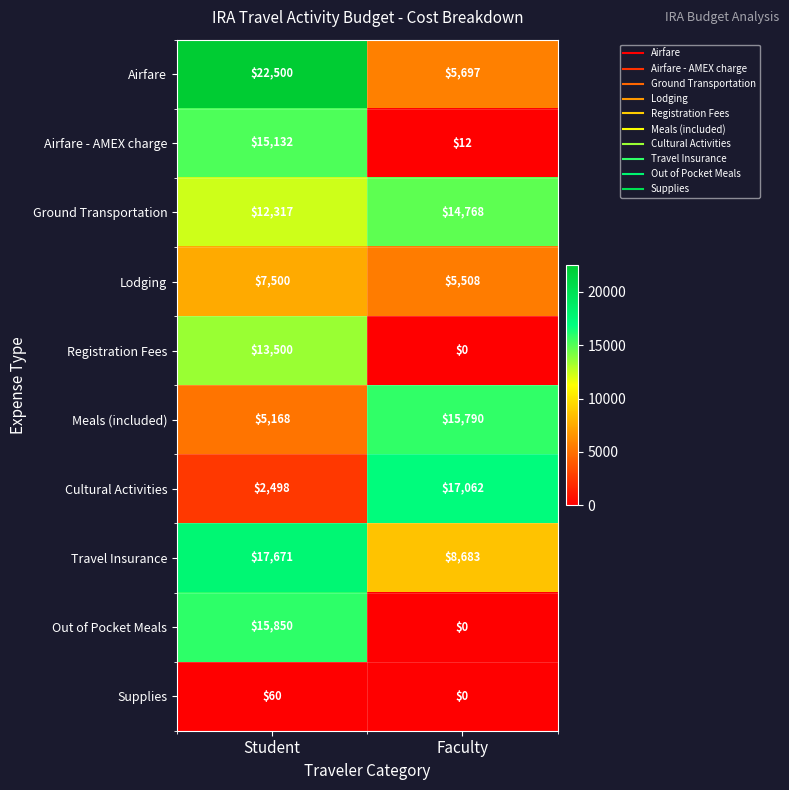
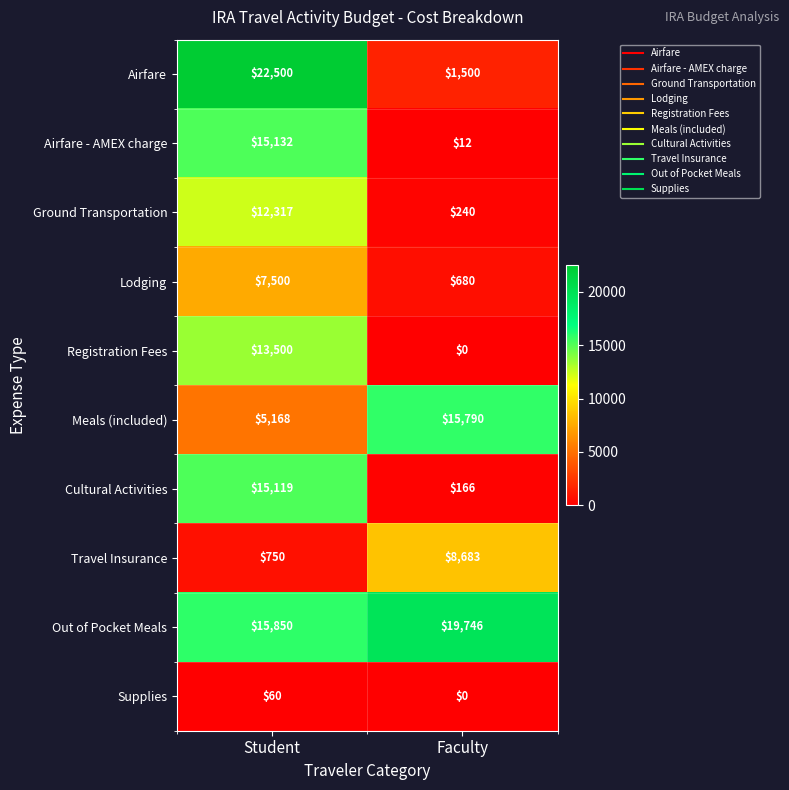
  {
    "Airfare": {
      "Student": "$22,500",
-     "Faculty": "$5,697"
+     "Faculty": "$1,500"
    },
    "Airfare - AMEX charge": {
      "Student": "$15,132",
      "Faculty": "$12"
    },
    "Ground Transportation": {
      "Student": "$12,317",
-     "Faculty": "$14,768"
+     "Faculty": "$240"
    },
    "Lodging": {
      "Student": "$7,500",
-     "Faculty": "$5,508"
+     "Faculty": "$680"
    },
    "Registration Fees": {
      "Student": "$13,500",
      "Faculty": "$0"
    },
    "Meals (included)": {
      "Student": "$5,168",
      "Faculty": "$15,790"
    },
    "Cultural Activities": {
-     "Student": "$2,498",
-     "Faculty": "$17,062"
+     "Student": "$15,119",
+     "Faculty": "$166"
    },
    "Travel Insurance": {
-     "Student": "$17,671",
+     "Student": "$750",
      "Faculty": "$8,683"
    },
    "Out of Pocket Meals": {
      "Student": "$15,850",
-     "Faculty": "$0"
+     "Faculty": "$19,746"
    },
    "Supplies": {
      "Student": "$60",
      "Faculty": "$0"
    }
  }
